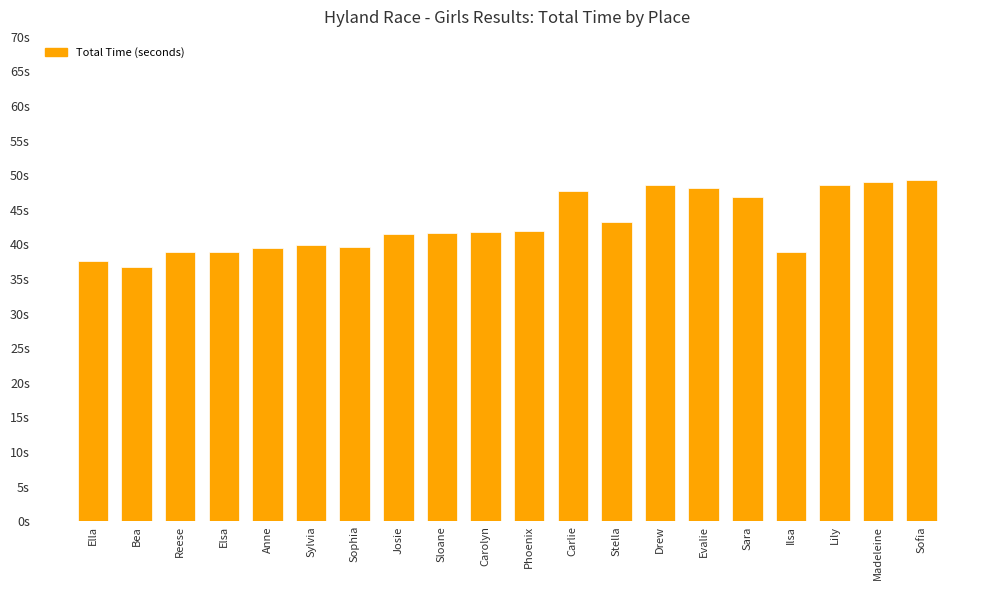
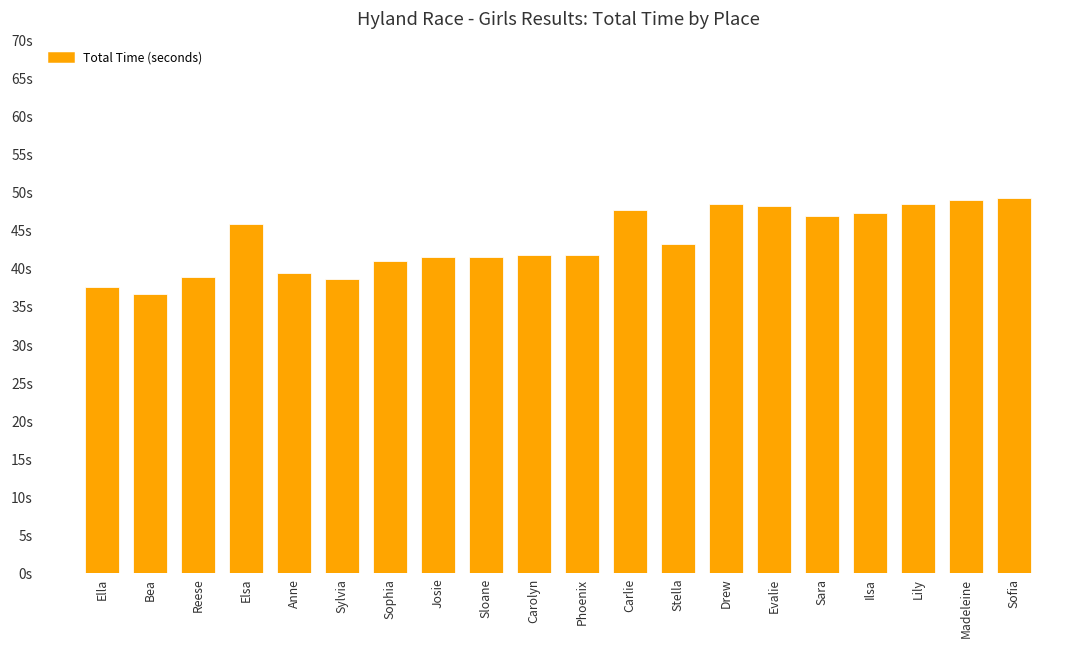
  {
    "Ella": "38s",
    "Bea": "37s",
    "Reese": "39s",
-   "Elsa": "39s",
+   "Elsa": "46s",
    "Anne": "39s",
-   "Sylvia": "40s",
-   "Sophia": "40s",
+   "Sylvia": "39s",
+   "Sophia": "41s",
    "Josie": "42s",
    "Sloane": "42s",
    "Carolyn": "42s",
    "Phoenix": "42s",
    "Carlie": "48s",
    "Stella": "43s",
    "Drew": "49s",
    "Evalie": "48s",
    "Sara": "47s",
-   "Ilsa": "39s",
+   "Ilsa": "47s",
    "Lily": "49s",
    "Madeleine": "49s",
    "Sofia": "49s"
  }
